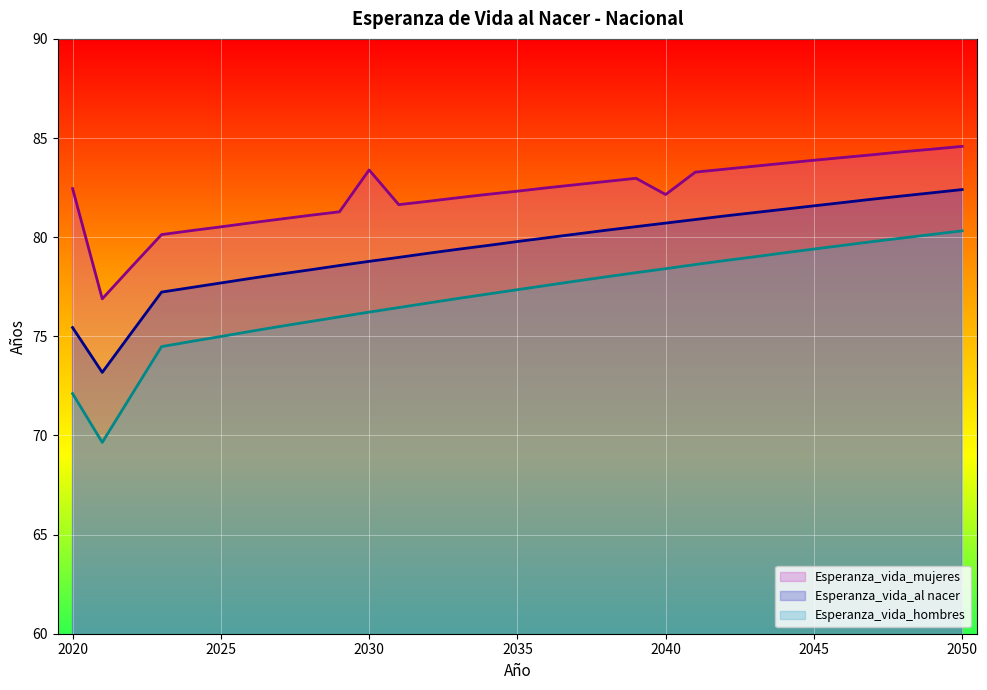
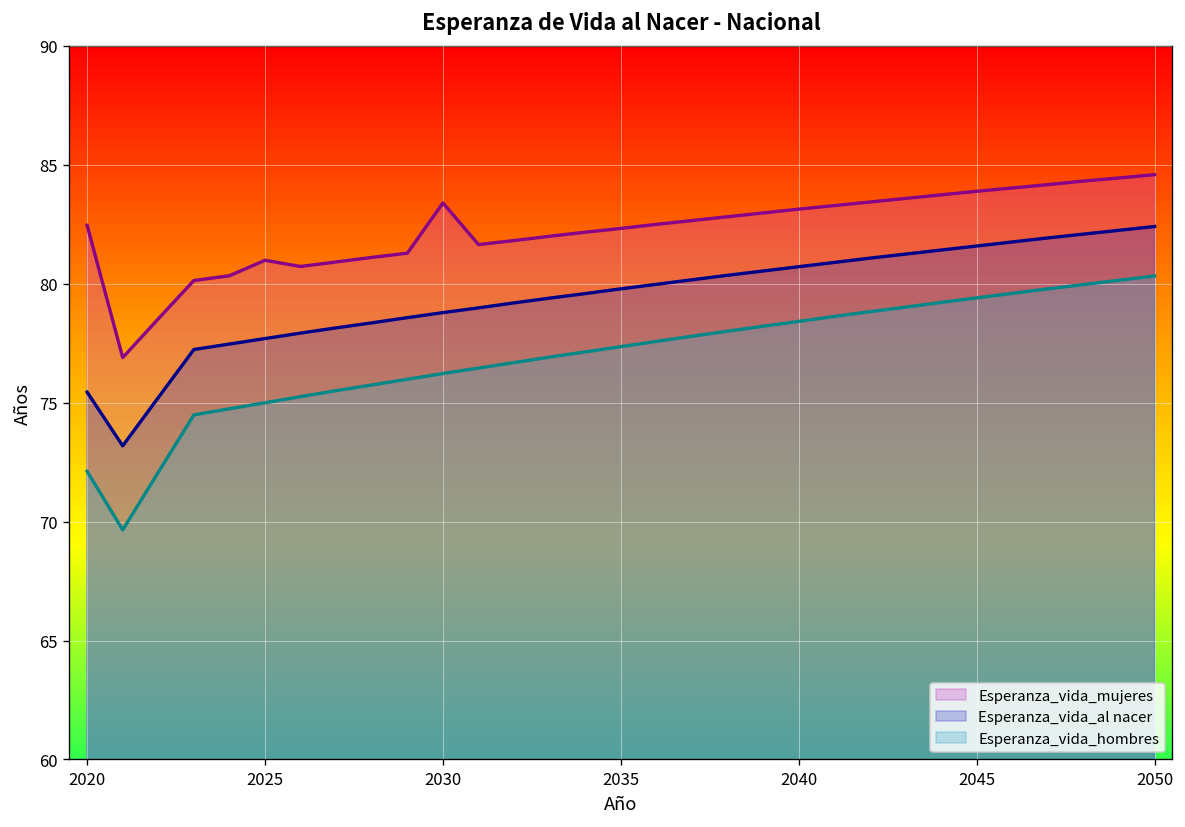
  {
    "Esperanza_vida_mujeres": {
      "2020": 82.5,
-     "2025": 80.5,
+     "2025": 81.0,
      "2030": 83.4,
      "2035": 82.3,
-     "2040": 82.2,
+     "2040": 83.1,
      "2045": 83.9,
      "2050": 84.6
    }
  }
